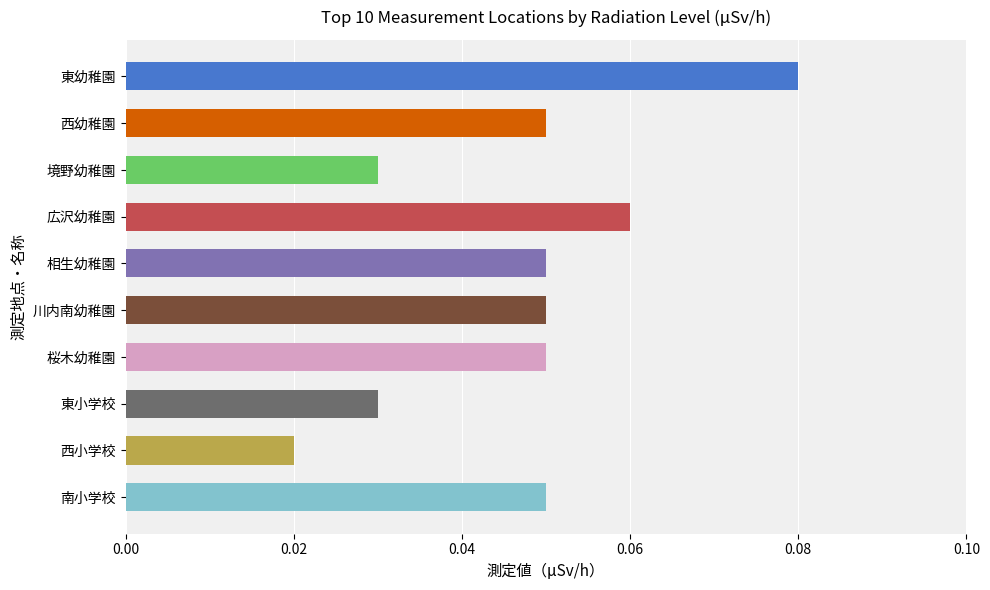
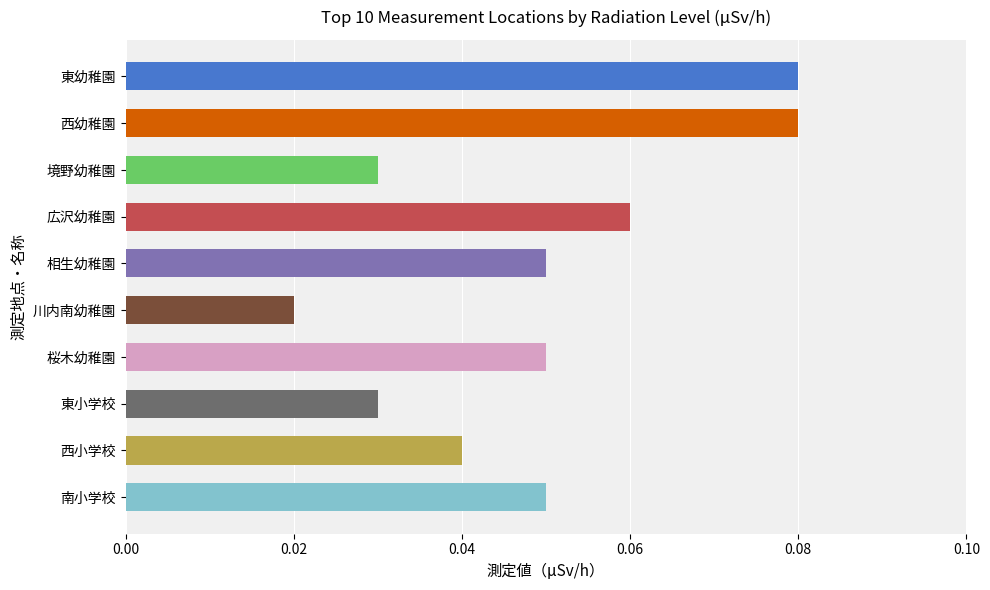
  {
    "東幼稚園": 0.08,
-   "西幼稚園": 0.05,
+   "西幼稚園": 0.08,
    "境野幼稚園": 0.03,
    "広沢幼稚園": 0.06,
    "相生幼稚園": 0.05,
-   "川内南幼稚園": 0.05,
+   "川内南幼稚園": 0.02,
    "桜木幼稚園": 0.05,
    "東小学校": 0.03,
-   "西小学校": 0.02,
+   "西小学校": 0.04,
    "南小学校": 0.05
  }
